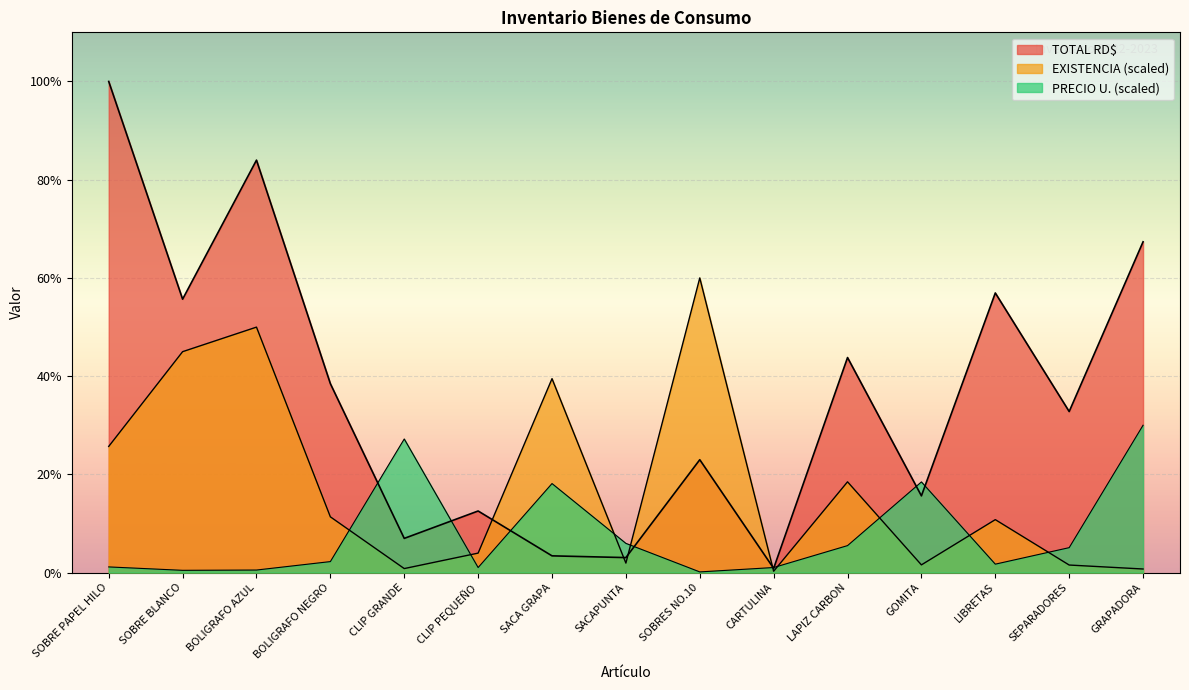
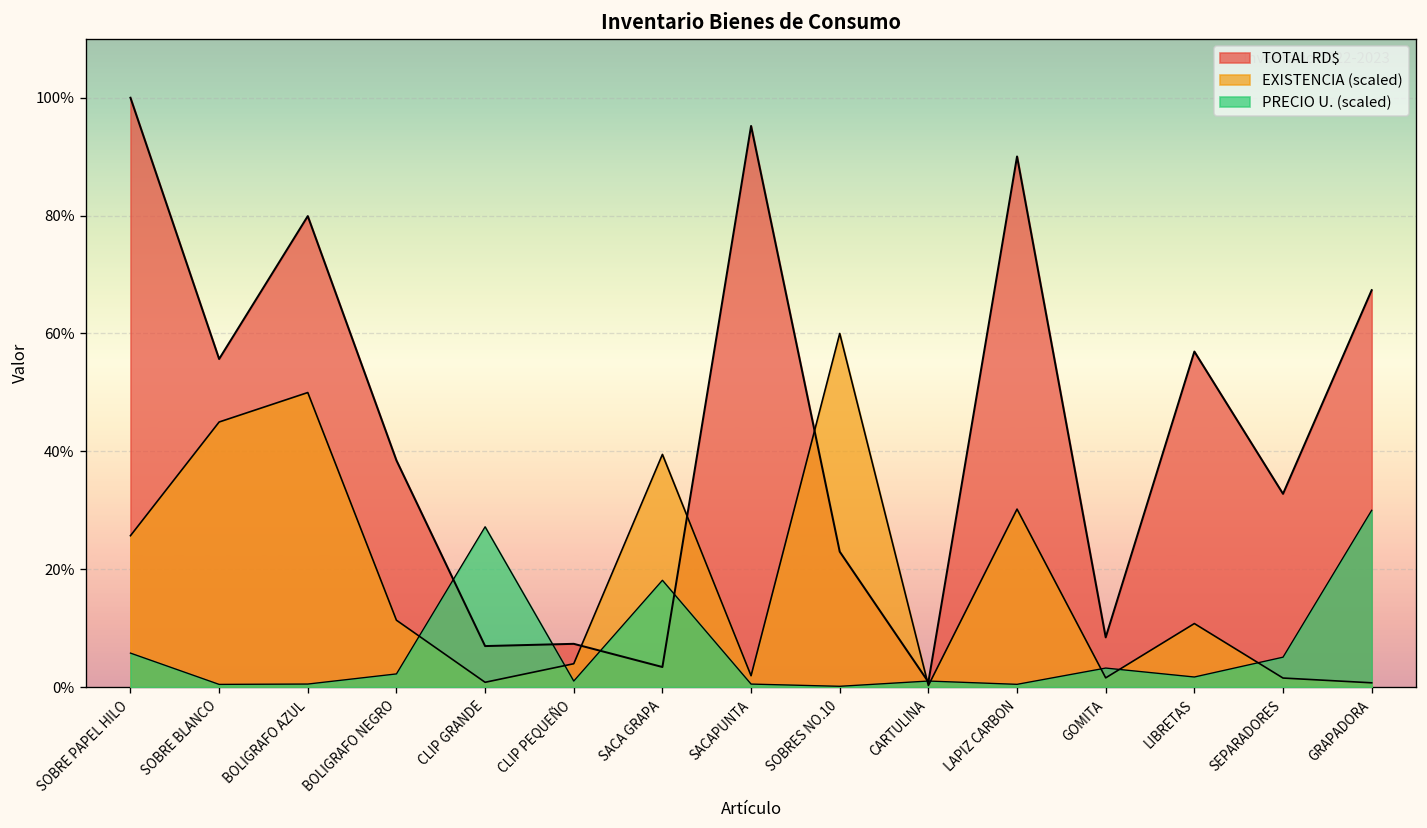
  {
    "TOTAL RD$": {
      "SOBRE PAPEL HILO": "100%",
      "SOBRE BLANCO": "56%",
-     "BOLIGRAFO AZUL": "84%",
+     "BOLIGRAFO AZUL": "80%",
      "BOLIGRAFO NEGRO": "38%",
      "CLIP GRANDE": "7%",
-     "CLIP PEQUEÑO": "13%",
+     "CLIP PEQUEÑO": "7%",
      "SACA GRAPA": "3%",
-     "SACAPUNTA": "3%",
+     "SACAPUNTA": "95%",
      "SOBRES NO.10": "23%",
-     "LAPIZ CARBON": "44%",
-     "GOMITA": "16%",
+     "LAPIZ CARBON": "90%",
+     "GOMITA": "8%",
      "LIBRETAS": "57%",
      "SEPARADORES": "33%",
      "GRAPADORA": "67%"
    },
    "EXISTENCIA (scaled)": {
      "SOBRE PAPEL HILO": "26%",
      "SOBRE BLANCO": "45%",
      "BOLIGRAFO AZUL": "50%",
      "BOLIGRAFO NEGRO": "11%",
      "CLIP GRANDE": "1%",
      "CLIP PEQUEÑO": "4%",
      "SACA GRAPA": "39%",
      "SACAPUNTA": "2%",
      "SOBRES NO.10": "60%",
      "CARTULINA": "0%",
-     "LAPIZ CARBON": "18%",
+     "LAPIZ CARBON": "30%",
      "GOMITA": "2%",
      "LIBRETAS": "11%",
      "SEPARADORES": "2%",
      "GRAPADORA": "1%"
    },
    "PRECIO U. (scaled)": {
-     "SOBRE PAPEL HILO": "1%",
+     "SOBRE PAPEL HILO": "6%",
      "SOBRE BLANCO": "0%",
      "BOLIGRAFO AZUL": "1%",
      "BOLIGRAFO NEGRO": "2%",
      "CLIP GRANDE": "27%",
      "CLIP PEQUEÑO": "1%",
      "SACA GRAPA": "18%",
-     "SACAPUNTA": "6%",
+     "SACAPUNTA": "1%",
      "SOBRES NO.10": "0%",
-     "LAPIZ CARBON": "5%",
-     "GOMITA": "18%",
+     "LAPIZ CARBON": "0%",
+     "GOMITA": "3%",
      "LIBRETAS": "2%",
      "SEPARADORES": "5%",
      "GRAPADORA": "30%"
    }
  }
